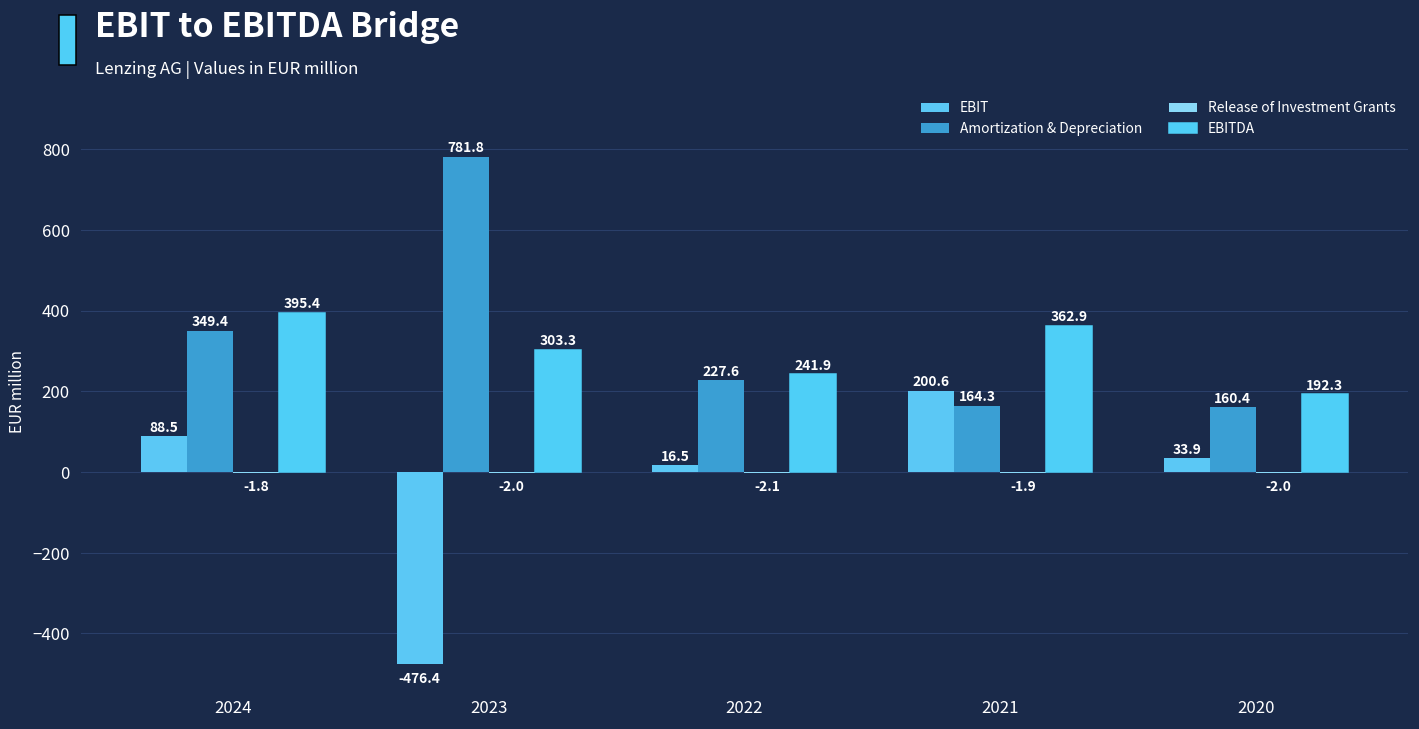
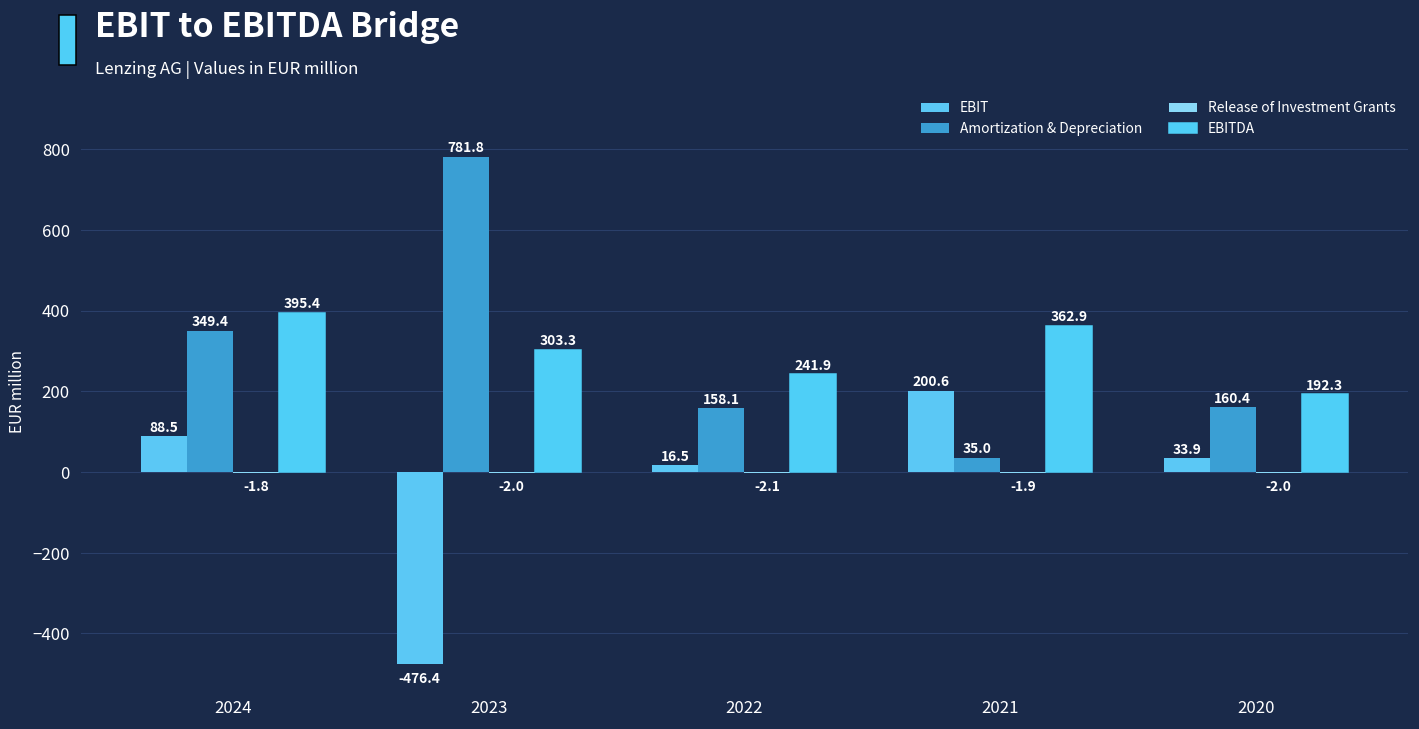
  {
    "Amortization & Depreciation": {
      "2024": 349.4,
      "2023": 781.8,
-     "2022": 227.6,
-     "2021": 164.3,
+     "2022": 158.1,
+     "2021": 35.0,
      "2020": 160.4
    }
  }
